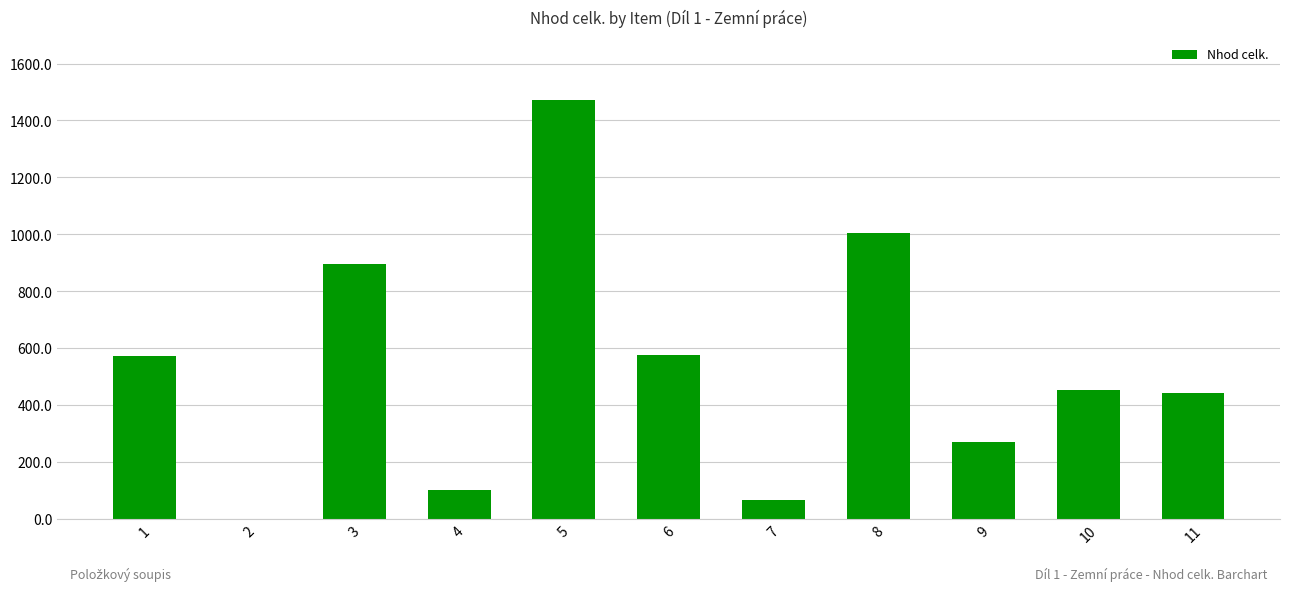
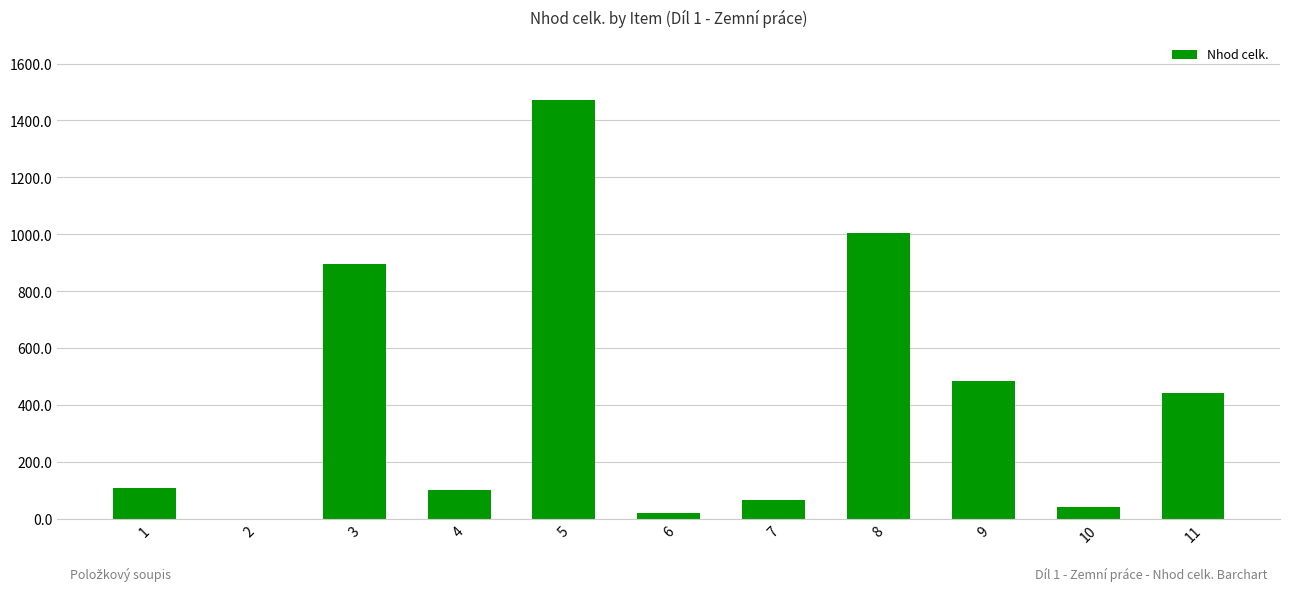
  {
-   "1": 570,
+   "1": 110,
    "2": 0,
    "3": 900,
    "4": 100,
    "5": 1470,
-   "6": 580,
+   "6": 20,
    "7": 70,
    "8": 1000,
-   "9": 270,
-   "10": 450,
+   "9": 480,
+   "10": 40,
    "11": 440
  }
